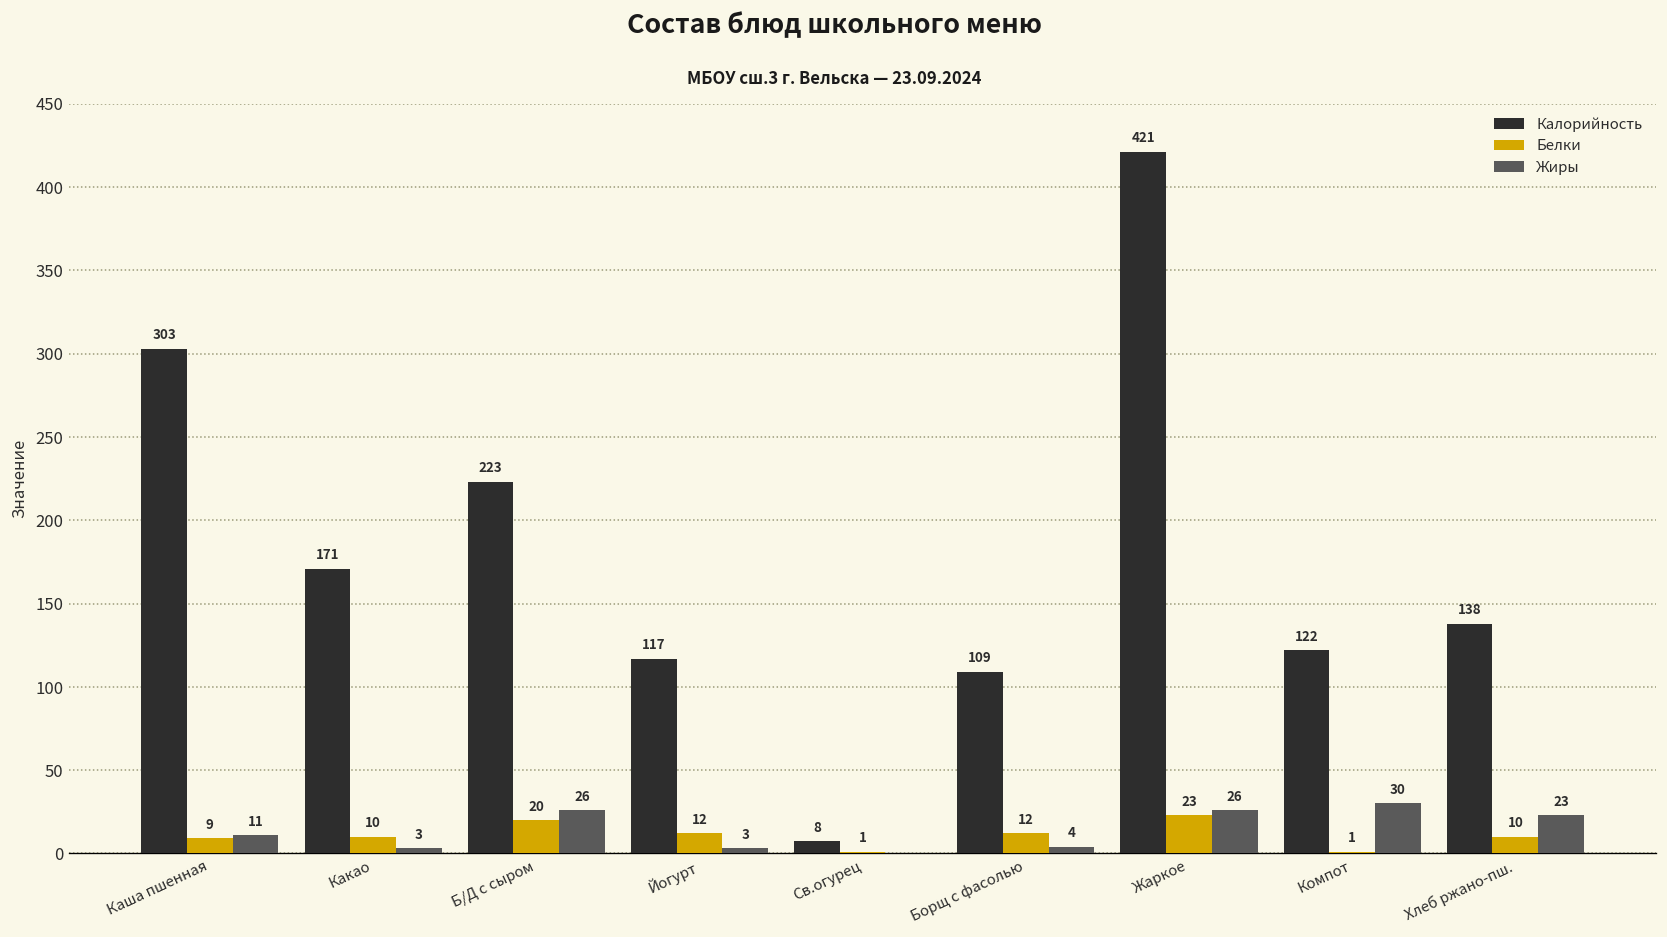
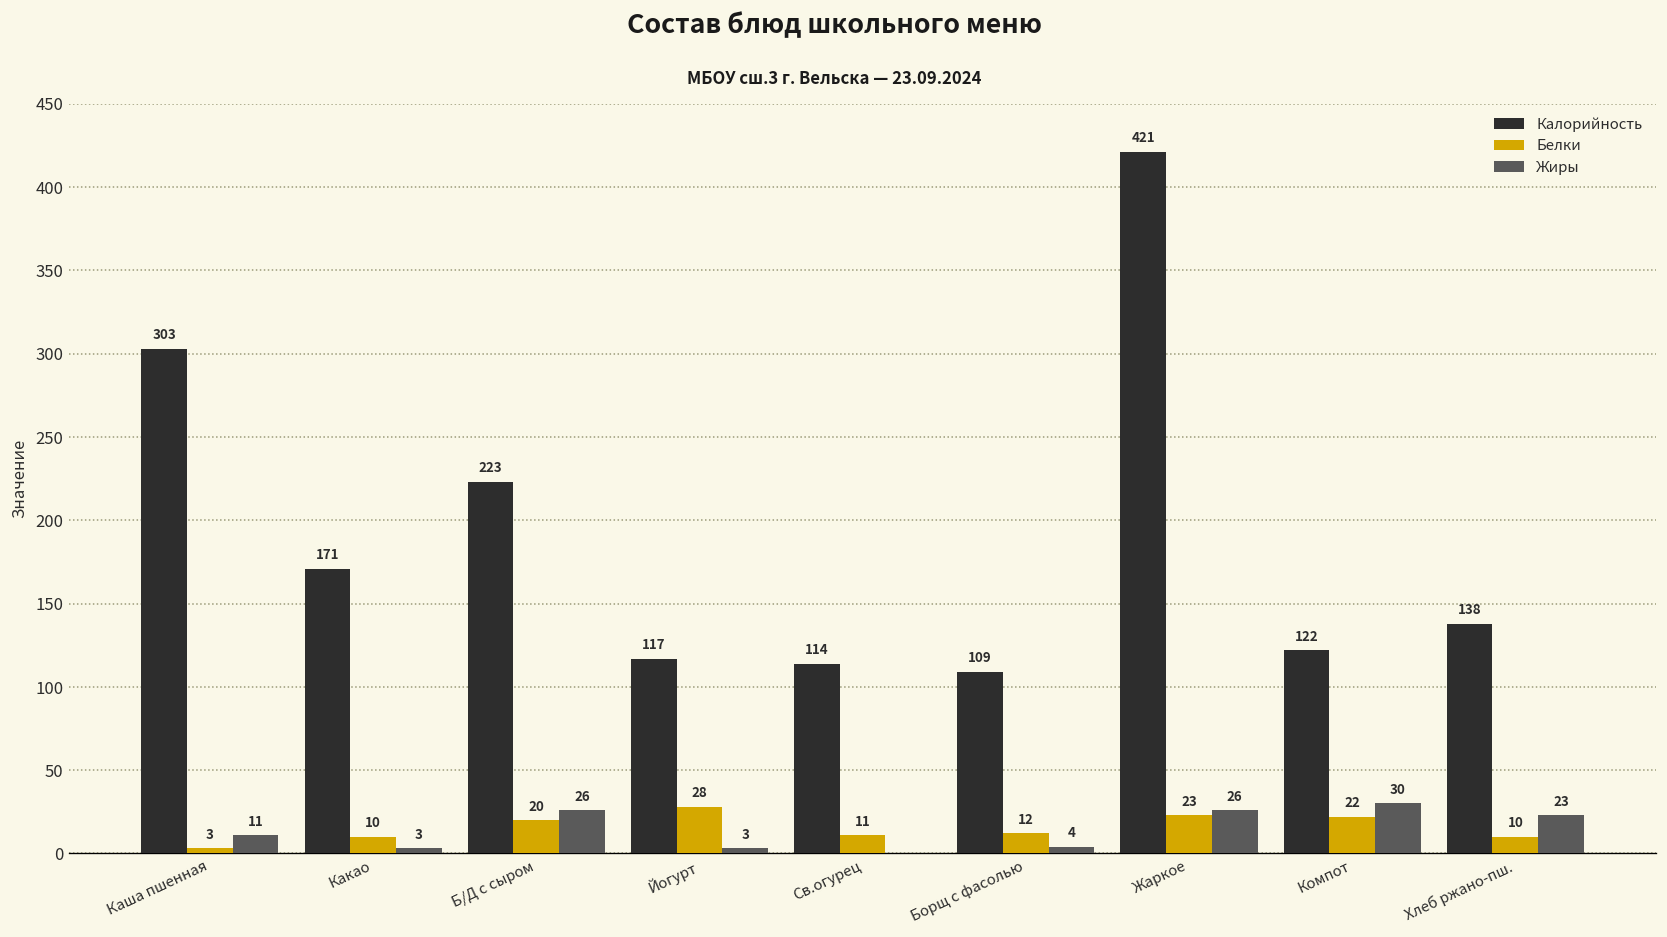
  {
    "Калорийность": {
      "Каша пшенная": 303,
      "Какао": 171,
      "Б/Д с сыром": 223,
      "Йогурт": 117,
-     "Св.огурец": 8,
+     "Св.огурец": 114,
      "Борщ с фасолью": 109,
      "Жаркое": 421,
      "Компот": 122,
      "Хлеб ржано-пш.": 138
    },
    "Белки": {
-     "Каша пшенная": 9,
+     "Каша пшенная": 3,
      "Какао": 10,
      "Б/Д с сыром": 20,
-     "Йогурт": 12,
-     "Св.огурец": 1,
+     "Йогурт": 28,
+     "Св.огурец": 11,
      "Борщ с фасолью": 12,
      "Жаркое": 23,
-     "Компот": 1,
+     "Компот": 22,
      "Хлеб ржано-пш.": 10
    },
    "Жиры": {
      "Каша пшенная": 11,
      "Какао": 3,
      "Б/Д с сыром": 26,
      "Йогурт": 3,
      "Борщ с фасолью": 4,
      "Жаркое": 26,
      "Компот": 30,
      "Хлеб ржано-пш.": 23
    }
  }
